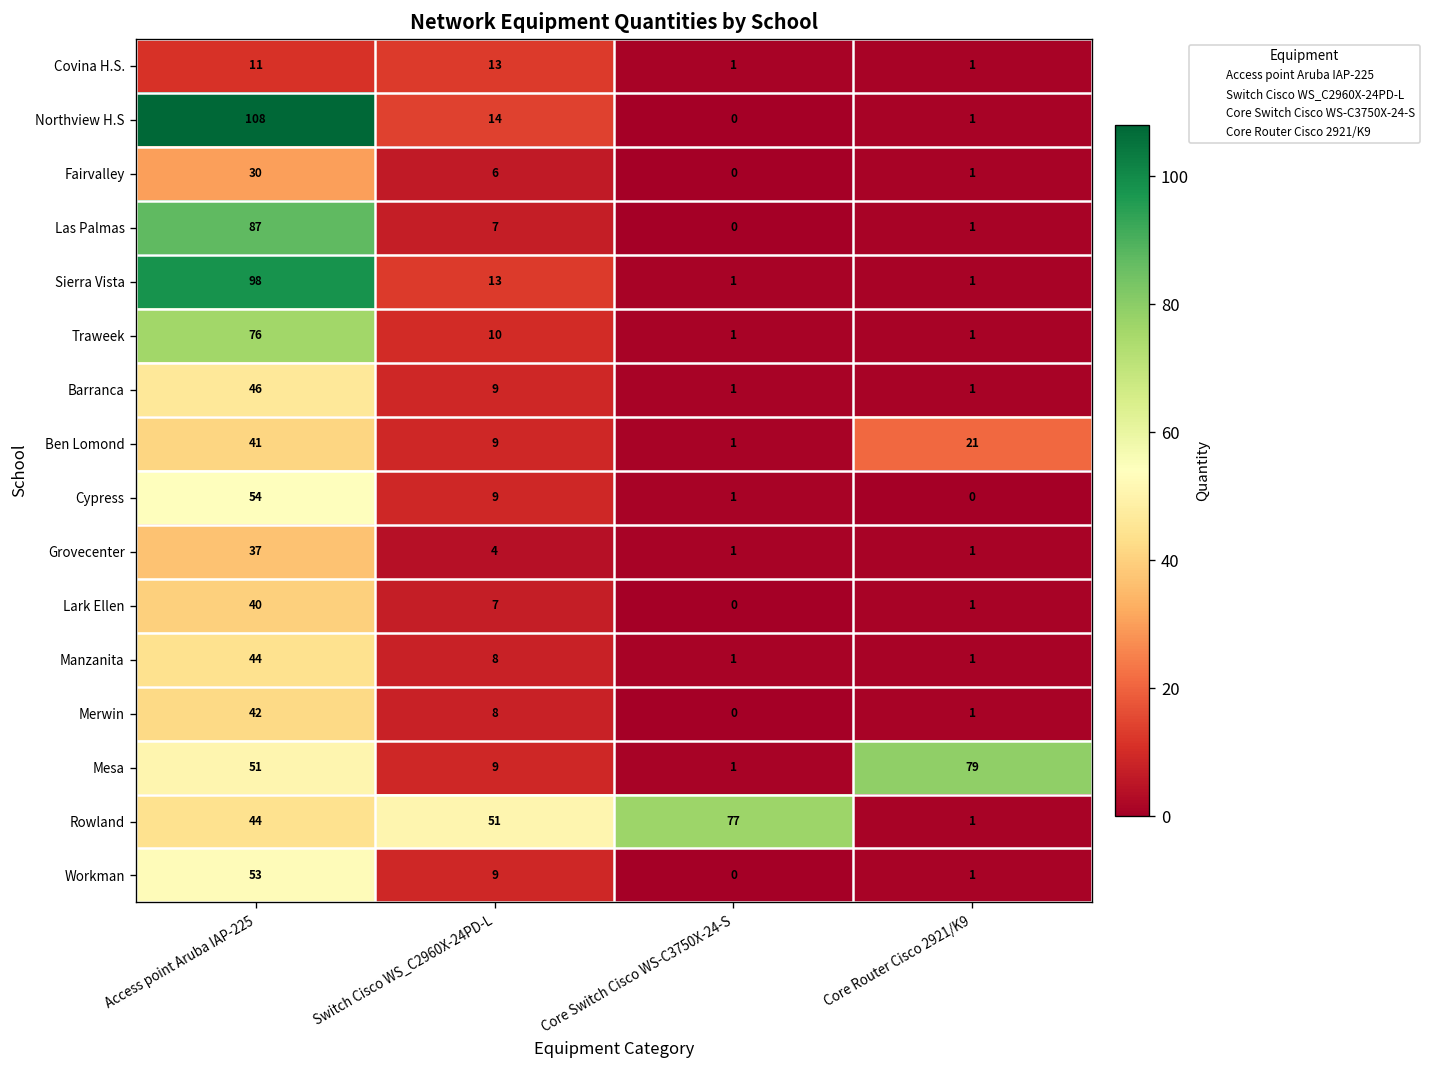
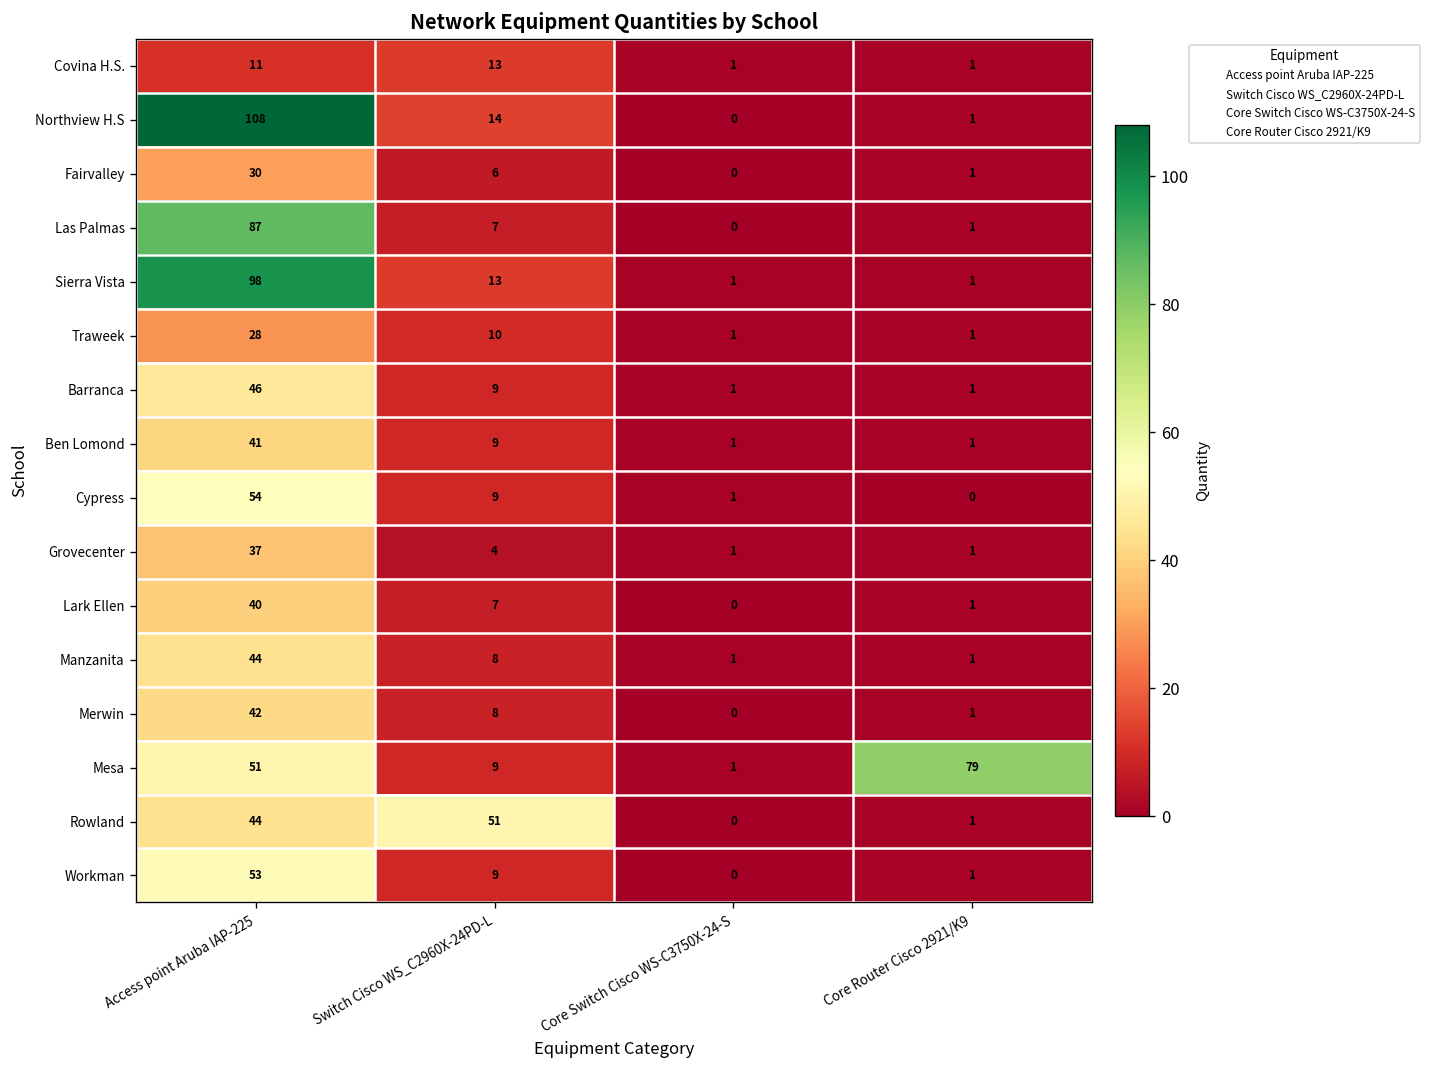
  {
    "Covina H.S.": {
      "Access point Aruba IAP-225": 11,
      "Switch Cisco WS_C2960X-24PD-L": 13,
      "Core Switch Cisco WS-C3750X-24-S": 1,
      "Core Router Cisco 2921/K9": 1
    },
    "Northview H.S": {
      "Access point Aruba IAP-225": 108,
      "Switch Cisco WS_C2960X-24PD-L": 14,
      "Core Switch Cisco WS-C3750X-24-S": 0,
      "Core Router Cisco 2921/K9": 1
    },
    "Fairvalley": {
      "Access point Aruba IAP-225": 30,
      "Switch Cisco WS_C2960X-24PD-L": 6,
      "Core Switch Cisco WS-C3750X-24-S": 0,
      "Core Router Cisco 2921/K9": 1
    },
    "Las Palmas": {
      "Access point Aruba IAP-225": 87,
      "Switch Cisco WS_C2960X-24PD-L": 7,
      "Core Switch Cisco WS-C3750X-24-S": 0,
      "Core Router Cisco 2921/K9": 1
    },
    "Sierra Vista": {
      "Access point Aruba IAP-225": 98,
      "Switch Cisco WS_C2960X-24PD-L": 13,
      "Core Switch Cisco WS-C3750X-24-S": 1,
      "Core Router Cisco 2921/K9": 1
    },
    "Traweek": {
-     "Access point Aruba IAP-225": 76,
+     "Access point Aruba IAP-225": 28,
      "Switch Cisco WS_C2960X-24PD-L": 10,
      "Core Switch Cisco WS-C3750X-24-S": 1,
      "Core Router Cisco 2921/K9": 1
    },
    "Barranca": {
      "Access point Aruba IAP-225": 46,
      "Switch Cisco WS_C2960X-24PD-L": 9,
      "Core Switch Cisco WS-C3750X-24-S": 1,
      "Core Router Cisco 2921/K9": 1
    },
    "Ben Lomond": {
      "Access point Aruba IAP-225": 41,
      "Switch Cisco WS_C2960X-24PD-L": 9,
      "Core Switch Cisco WS-C3750X-24-S": 1,
-     "Core Router Cisco 2921/K9": 21
+     "Core Router Cisco 2921/K9": 1
    },
    "Cypress": {
      "Access point Aruba IAP-225": 54,
      "Switch Cisco WS_C2960X-24PD-L": 9,
      "Core Switch Cisco WS-C3750X-24-S": 1,
      "Core Router Cisco 2921/K9": 0
    },
    "Grovecenter": {
      "Access point Aruba IAP-225": 37,
      "Switch Cisco WS_C2960X-24PD-L": 4,
      "Core Switch Cisco WS-C3750X-24-S": 1,
      "Core Router Cisco 2921/K9": 1
    },
    "Lark Ellen": {
      "Access point Aruba IAP-225": 40,
      "Switch Cisco WS_C2960X-24PD-L": 7,
      "Core Switch Cisco WS-C3750X-24-S": 0,
      "Core Router Cisco 2921/K9": 1
    },
    "Manzanita": {
      "Access point Aruba IAP-225": 44,
      "Switch Cisco WS_C2960X-24PD-L": 8,
      "Core Switch Cisco WS-C3750X-24-S": 1,
      "Core Router Cisco 2921/K9": 1
    },
    "Merwin": {
      "Access point Aruba IAP-225": 42,
      "Switch Cisco WS_C2960X-24PD-L": 8,
      "Core Switch Cisco WS-C3750X-24-S": 0,
      "Core Router Cisco 2921/K9": 1
    },
    "Mesa": {
      "Access point Aruba IAP-225": 51,
      "Switch Cisco WS_C2960X-24PD-L": 9,
      "Core Switch Cisco WS-C3750X-24-S": 1,
      "Core Router Cisco 2921/K9": 79
    },
    "Rowland": {
      "Access point Aruba IAP-225": 44,
      "Switch Cisco WS_C2960X-24PD-L": 51,
-     "Core Switch Cisco WS-C3750X-24-S": 77,
+     "Core Switch Cisco WS-C3750X-24-S": 0,
      "Core Router Cisco 2921/K9": 1
    },
    "Workman": {
      "Access point Aruba IAP-225": 53,
      "Switch Cisco WS_C2960X-24PD-L": 9,
      "Core Switch Cisco WS-C3750X-24-S": 0,
      "Core Router Cisco 2921/K9": 1
    }
  }
